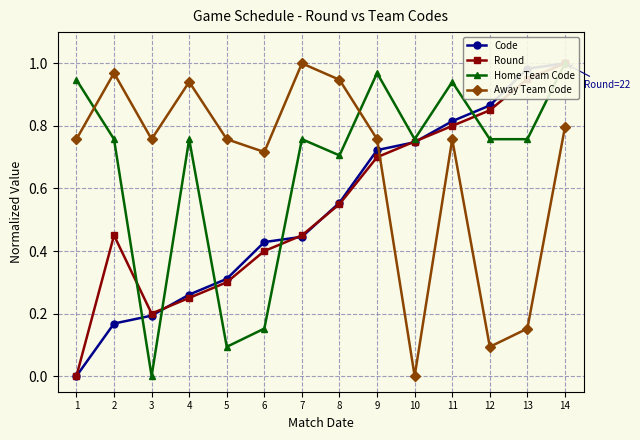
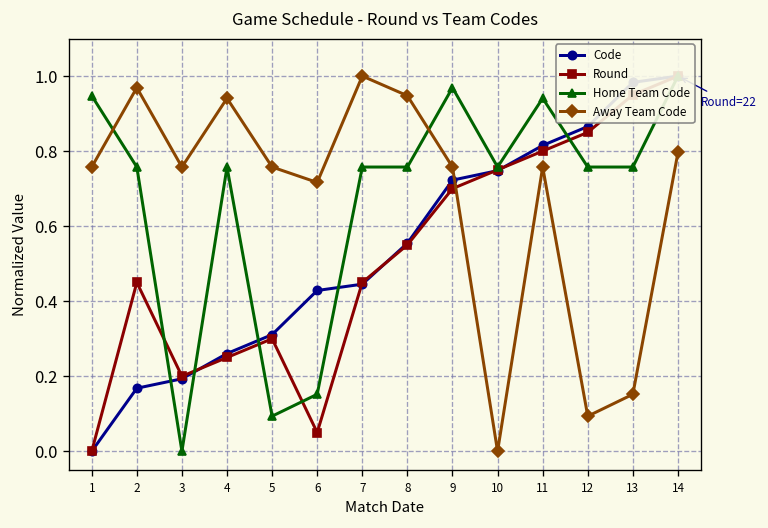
  {
    "Code": {
      "2": 0.17,
      "4": 0.26,
      "5": 0.31,
      "6": 0.43,
      "9": 0.72,
      "11": 0.82,
      "12": 0.87
    },
    "Round": {
      "2": 0.45,
      "4": 0.25,
      "5": 0.30,
-     "6": 0.40,
+     "6": 0.05,
      "9": 0.70,
      "11": 0.80,
      "12": 0.85
    },
    "Home Team Code": {
      "1": 0.95,
      "2": 0.76,
      "3": 0.00,
      "4": 0.76,
      "5": 0.09,
      "6": 0.15,
      "7": 0.76,
-     "8": 0.71,
+     "8": 0.76,
      "9": 0.97,
      "11": 0.94,
      "12": 0.76,
      "13": 0.76
    },
    "Away Team Code": {
      "1": 0.76,
      "2": 0.97,
      "3": 0.76,
      "4": 0.94,
      "5": 0.76,
      "6": 0.72,
      "7": 1.00,
      "8": 0.95,
      "9": 0.76,
      "10": 0.00,
      "11": 0.76,
      "12": 0.09,
      "13": 0.15,
      "14": 0.80
    }
  }
